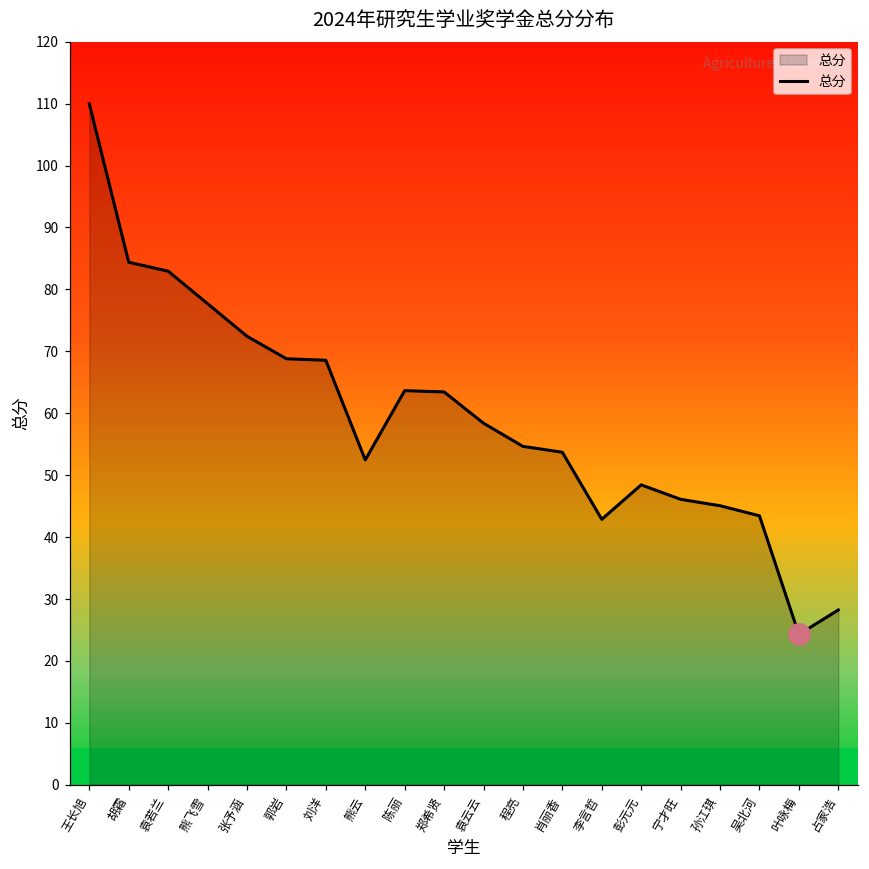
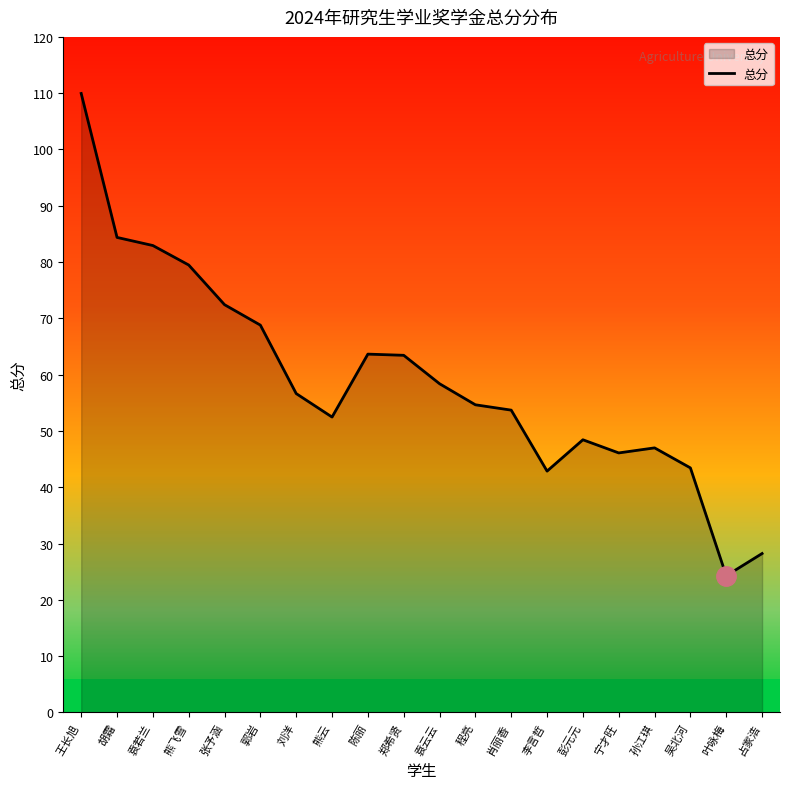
  {
    "总分": {
      "王长旭": 110,
      "胡霜": 84,
      "袁若兰": 83,
-     "熊飞雪": 78,
+     "熊飞雪": 79,
      "张予涵": 72,
      "郭岩": 69,
-     "刘洋": 69,
+     "刘洋": 57,
      "熊云": 52,
      "陈丽": 64,
      "郑希贤": 63,
      "袁云云": 58,
      "程亮": 55,
      "肖丽香": 54,
      "李言哲": 43,
      "彭元元": 48,
      "宁才旺": 46,
-     "孙江琪": 45,
+     "孙江琪": 47,
      "吴北河": 43,
      "占家浩": 28
    }
  }
